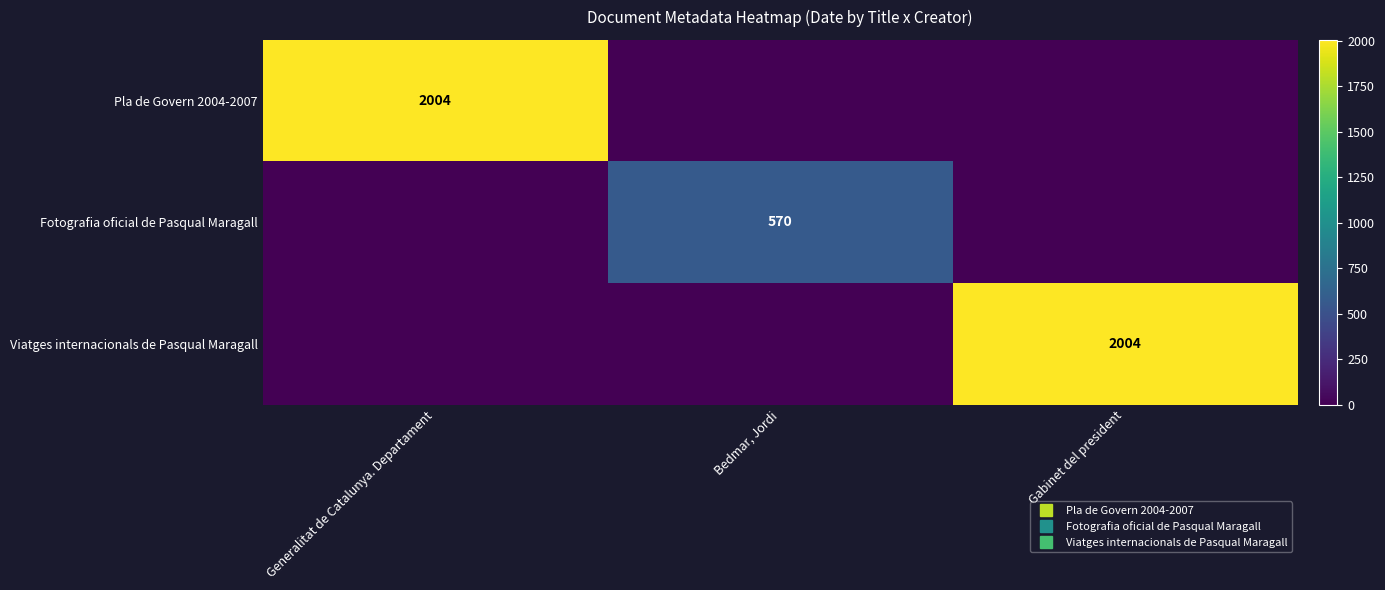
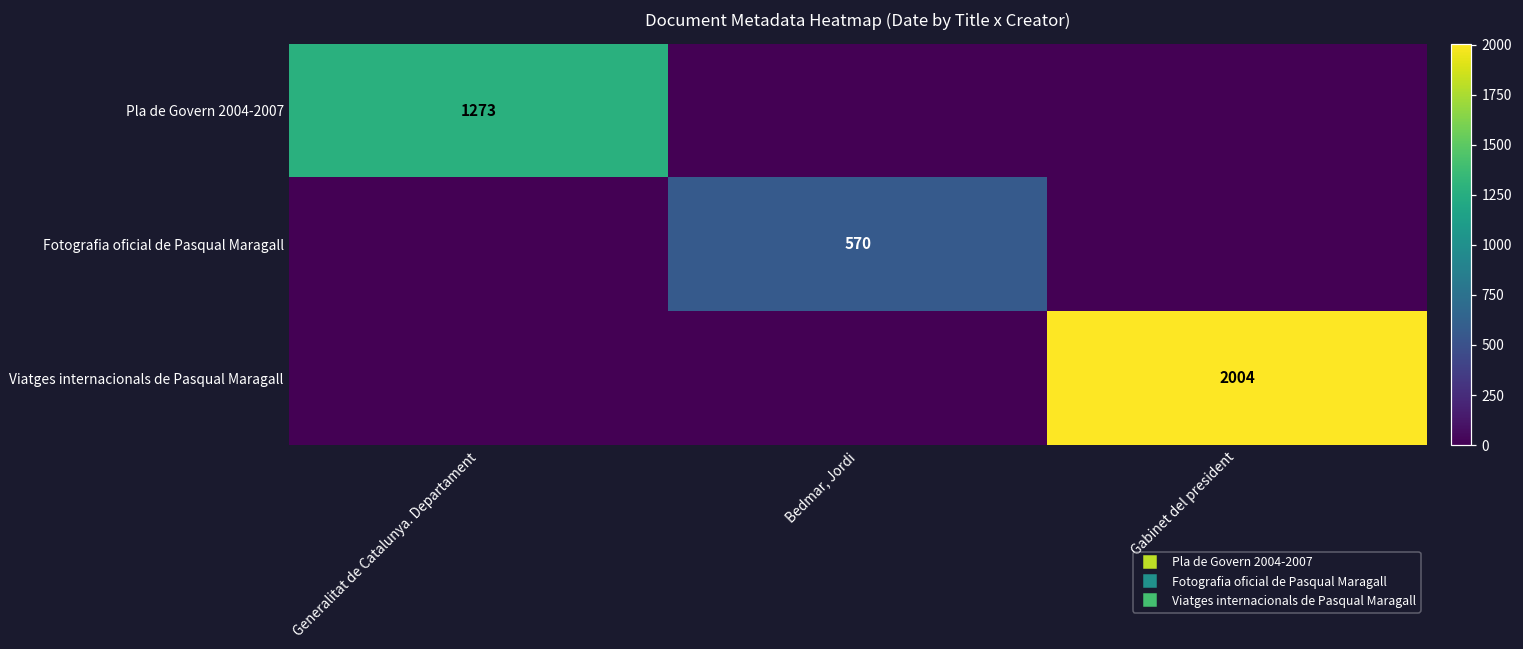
  {
    "Pla de Govern 2004-2007": {
-     "Generalitat de Catalunya. Departament": 2004
+     "Generalitat de Catalunya. Departament": 1273
    },
    "Fotografia oficial de Pasqual Maragall": {
      "Bedmar, Jordi": 570
    },
    "Viatges internacionals de Pasqual Maragall": {
      "Gabinet del president": 2004
    }
  }
